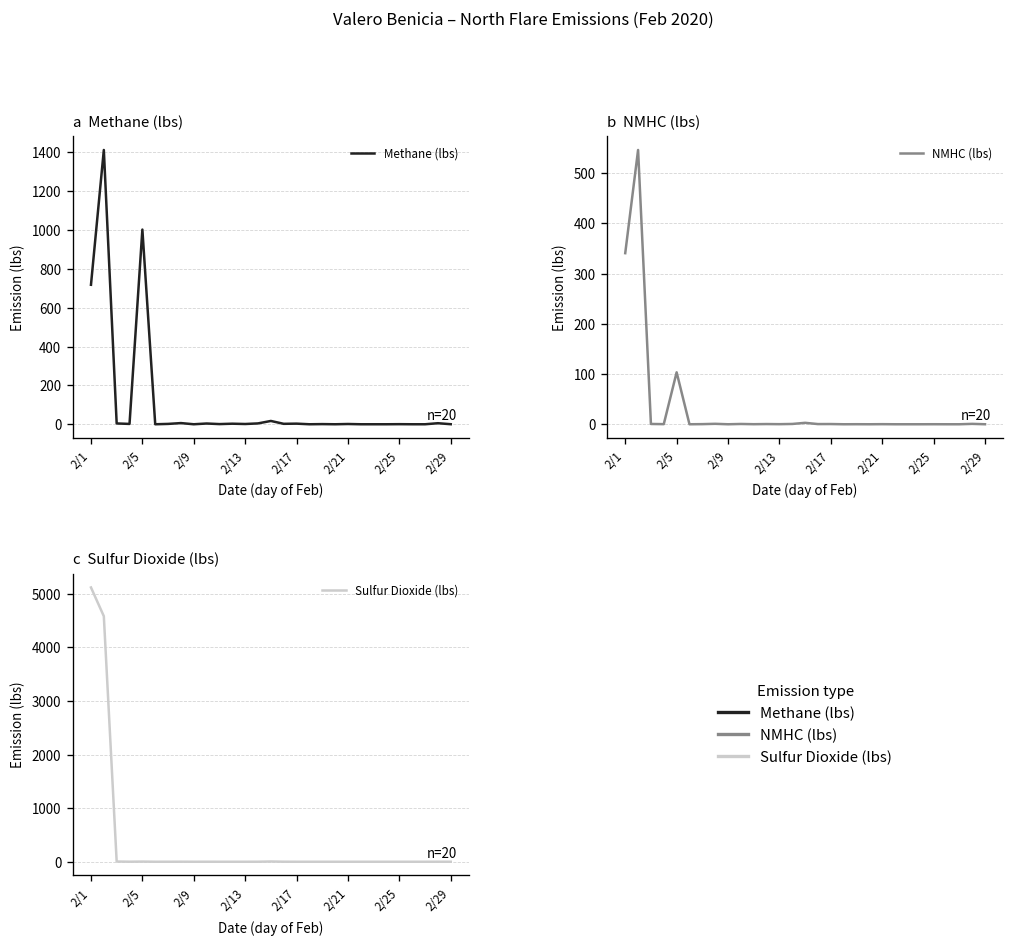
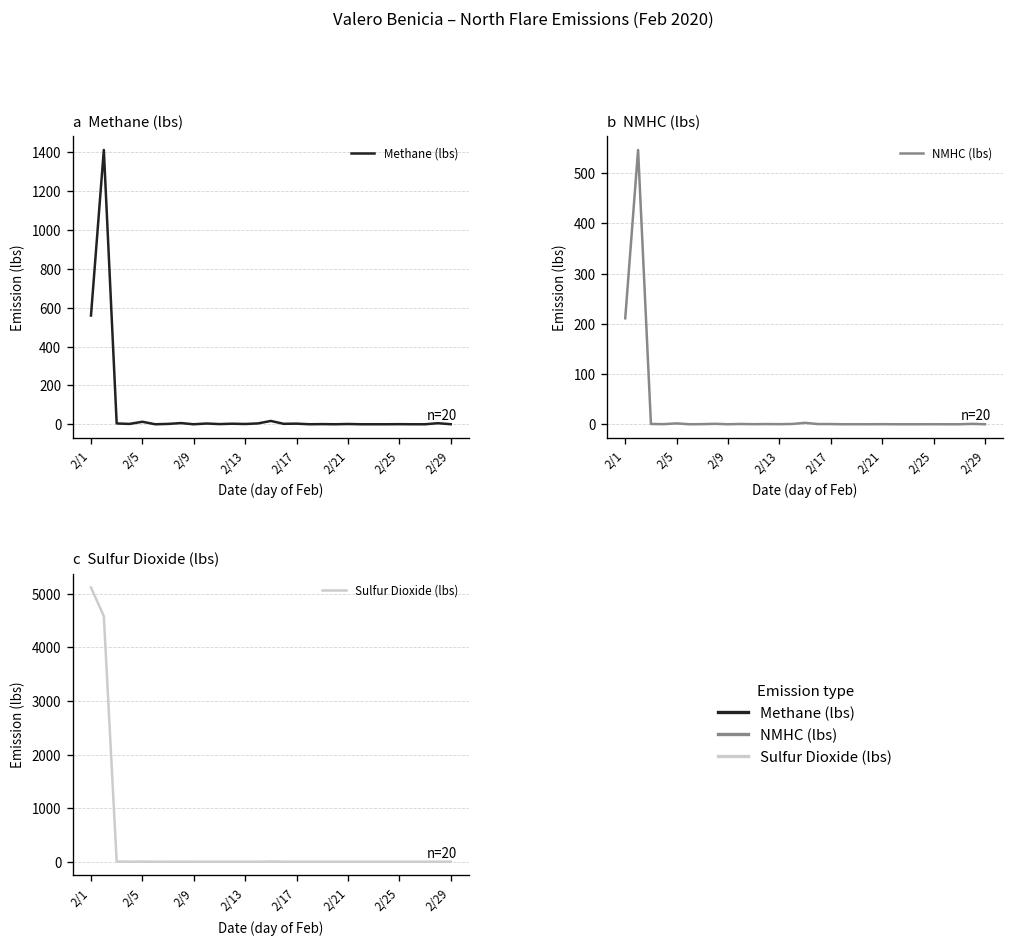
  {
    "a Methane (lbs)": {
-     "2/1": 720,
-     "2/5": 1000,
+     "2/1": 560,
+     "2/5": 10,
      "2/9": 0,
      "2/13": 0,
      "2/17": 0,
      "2/21": 0,
      "2/25": 0,
      "2/29": 0
    },
    "b NMHC (lbs)": {
-     "2/1": 340,
-     "2/5": 100,
+     "2/1": 210,
+     "2/5": 0,
      "2/9": 0,
      "2/13": 0,
      "2/17": 0,
      "2/21": 0,
      "2/25": 0
    },
    "c Sulfur Dioxide (lbs)": {
      "2/1": 5100,
      "2/5": 0,
      "2/9": 0,
      "2/13": 0,
      "2/17": 0,
      "2/21": 0,
      "2/25": 0
    }
  }
